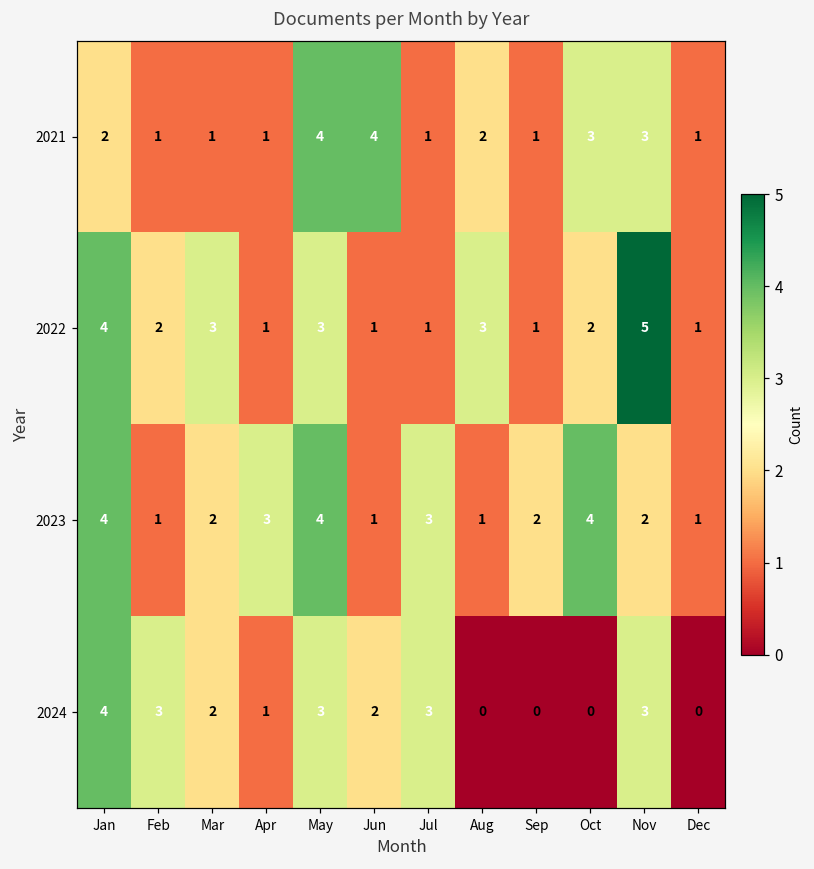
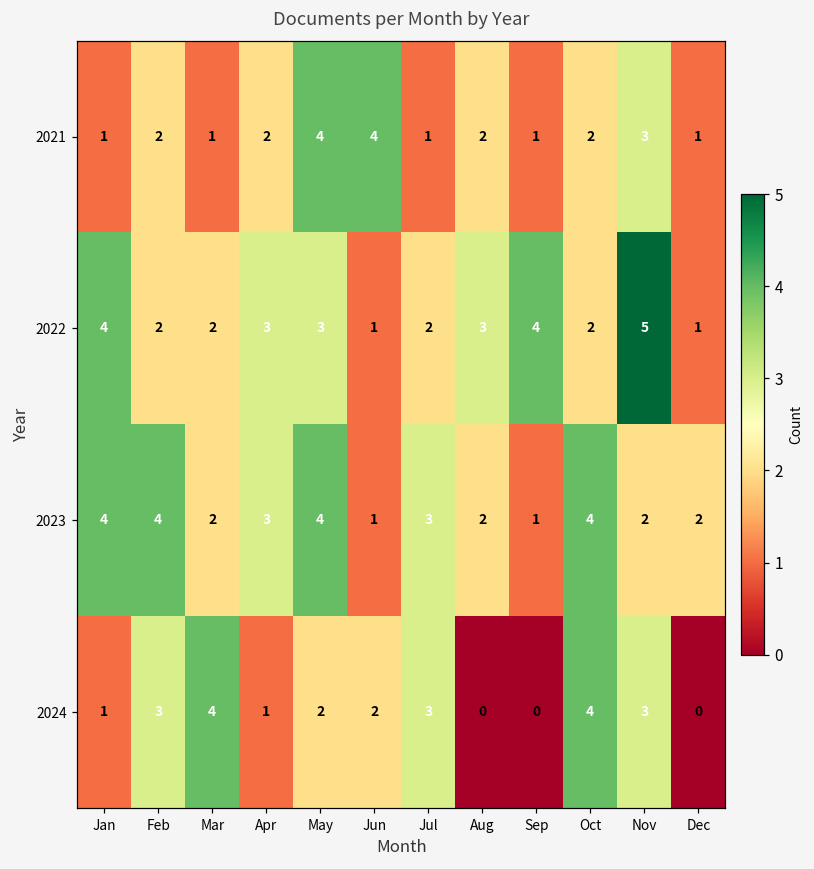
  {
    "2021": {
-     "Jan": 2,
-     "Feb": 1,
+     "Jan": 1,
+     "Feb": 2,
      "Mar": 1,
-     "Apr": 1,
+     "Apr": 2,
      "May": 4,
      "Jun": 4,
      "Jul": 1,
      "Aug": 2,
      "Sep": 1,
-     "Oct": 3,
+     "Oct": 2,
      "Nov": 3,
      "Dec": 1
    },
    "2022": {
      "Jan": 4,
      "Feb": 2,
-     "Mar": 3,
-     "Apr": 1,
+     "Mar": 2,
+     "Apr": 3,
      "May": 3,
      "Jun": 1,
-     "Jul": 1,
+     "Jul": 2,
      "Aug": 3,
-     "Sep": 1,
+     "Sep": 4,
      "Oct": 2,
      "Nov": 5,
      "Dec": 1
    },
    "2023": {
      "Jan": 4,
-     "Feb": 1,
+     "Feb": 4,
      "Mar": 2,
      "Apr": 3,
      "May": 4,
      "Jun": 1,
      "Jul": 3,
-     "Aug": 1,
-     "Sep": 2,
+     "Aug": 2,
+     "Sep": 1,
      "Oct": 4,
      "Nov": 2,
-     "Dec": 1
+     "Dec": 2
    },
    "2024": {
-     "Jan": 4,
+     "Jan": 1,
      "Feb": 3,
-     "Mar": 2,
+     "Mar": 4,
      "Apr": 1,
-     "May": 3,
+     "May": 2,
      "Jun": 2,
      "Jul": 3,
      "Aug": 0,
      "Sep": 0,
-     "Oct": 0,
+     "Oct": 4,
      "Nov": 3,
      "Dec": 0
    }
  }
